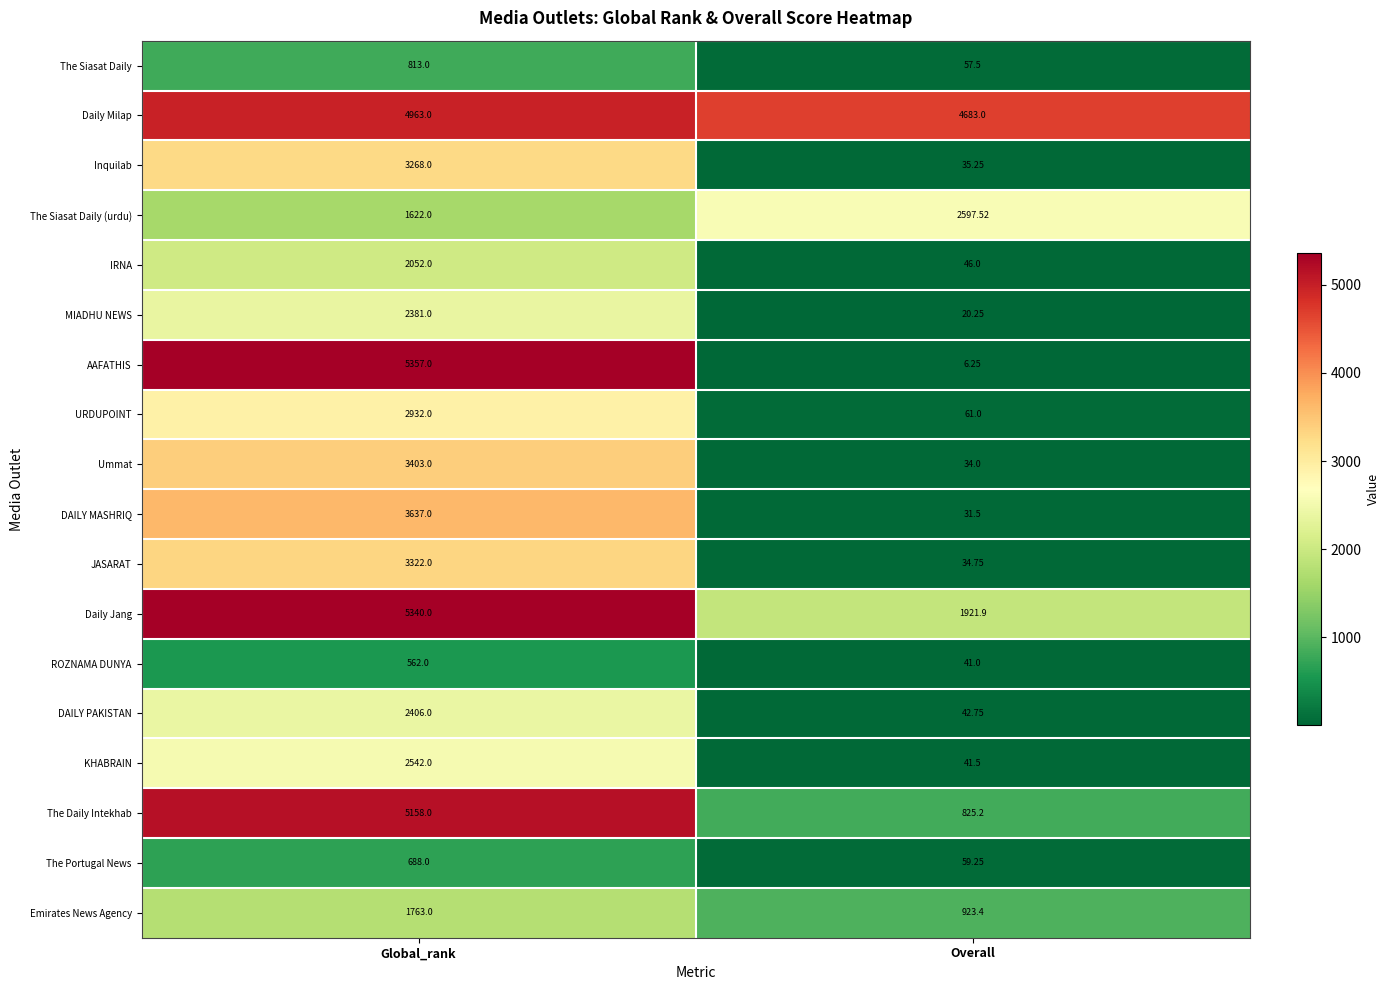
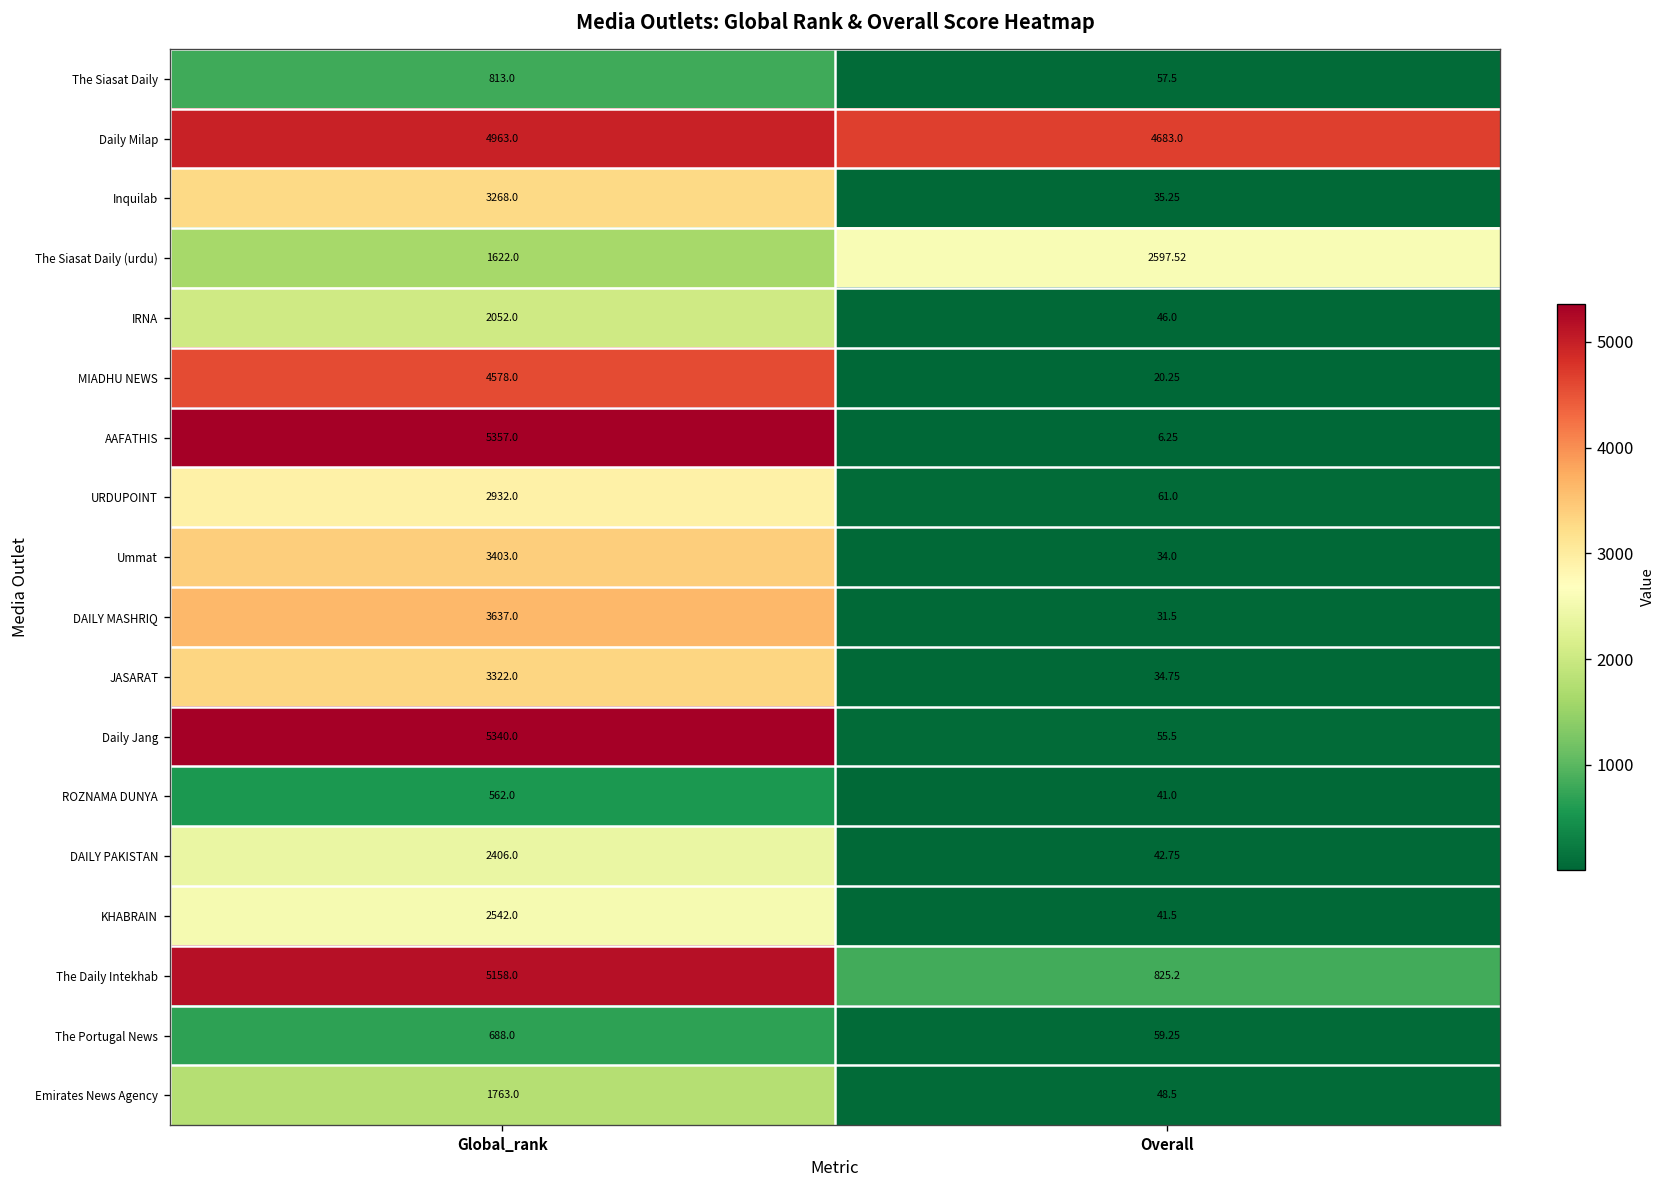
  {
    "The Siasat Daily": {
      "Global_rank": 813.0,
      "Overall": 57.5
    },
    "Daily Milap": {
      "Global_rank": 4963.0,
      "Overall": 4683.0
    },
    "Inquilab": {
      "Global_rank": 3268.0,
      "Overall": 35.25
    },
    "The Siasat Daily (urdu)": {
      "Global_rank": 1622.0,
      "Overall": 2597.52
    },
    "IRNA": {
      "Global_rank": 2052.0,
      "Overall": 46.0
    },
    "MIADHU NEWS": {
-     "Global_rank": 2381.0,
+     "Global_rank": 4578.0,
      "Overall": 20.25
    },
    "AAFATHIS": {
      "Global_rank": 5357.0,
      "Overall": 6.25
    },
    "URDUPOINT": {
      "Global_rank": 2932.0,
      "Overall": 61.0
    },
    "Ummat": {
      "Global_rank": 3403.0,
      "Overall": 34.0
    },
    "DAILY MASHRIQ": {
      "Global_rank": 3637.0,
      "Overall": 31.5
    },
    "JASARAT": {
      "Global_rank": 3322.0,
      "Overall": 34.75
    },
    "Daily Jang": {
      "Global_rank": 5340.0,
-     "Overall": 1921.9
+     "Overall": 55.5
    },
    "ROZNAMA DUNYA": {
      "Global_rank": 562.0,
      "Overall": 41.0
    },
    "DAILY PAKISTAN": {
      "Global_rank": 2406.0,
      "Overall": 42.75
    },
    "KHABRAIN": {
      "Global_rank": 2542.0,
      "Overall": 41.5
    },
    "The Daily Intekhab": {
      "Global_rank": 5158.0,
      "Overall": 825.2
    },
    "The Portugal News": {
      "Global_rank": 688.0,
      "Overall": 59.25
    },
    "Emirates News Agency": {
      "Global_rank": 1763.0,
-     "Overall": 923.4
+     "Overall": 48.5
    }
  }
